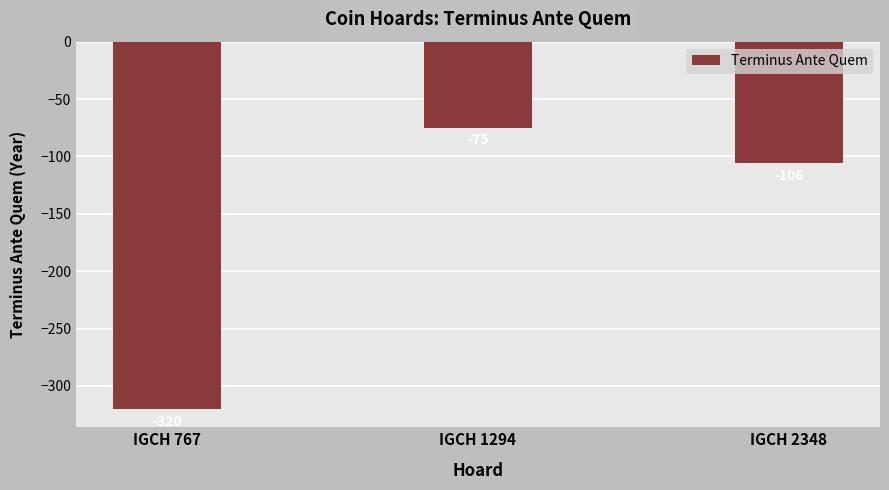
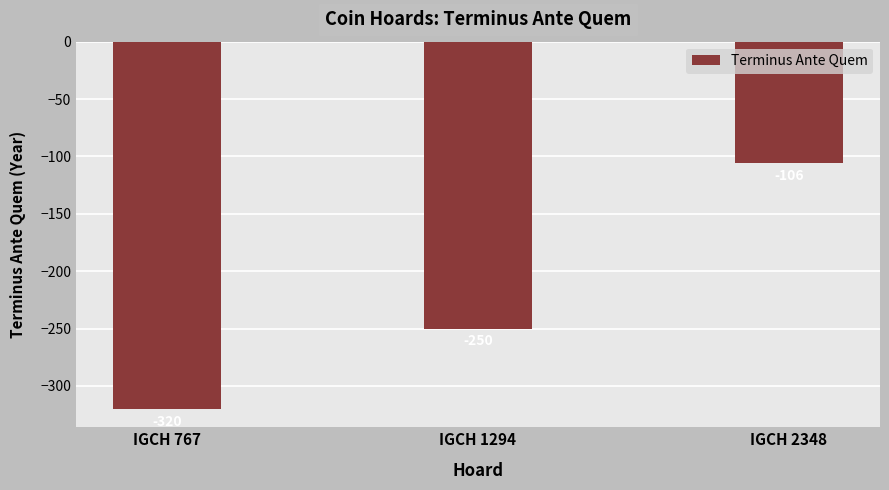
  {
    "IGCH 767": -320,
-   "IGCH 1294": -75,
+   "IGCH 1294": -250,
    "IGCH 2348": -106
  }
